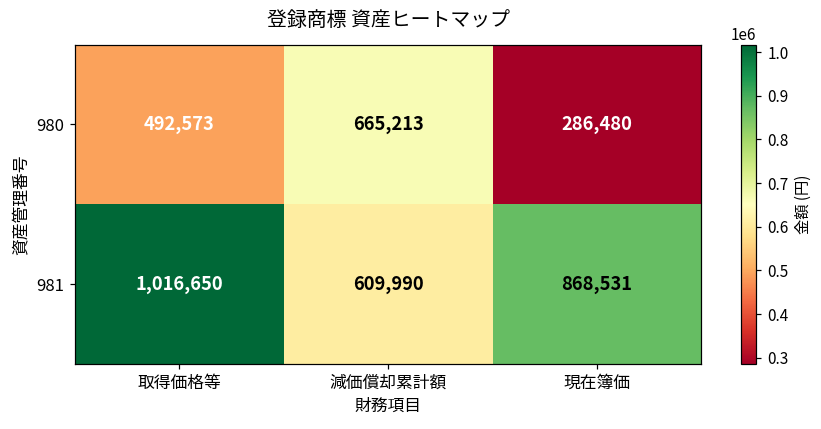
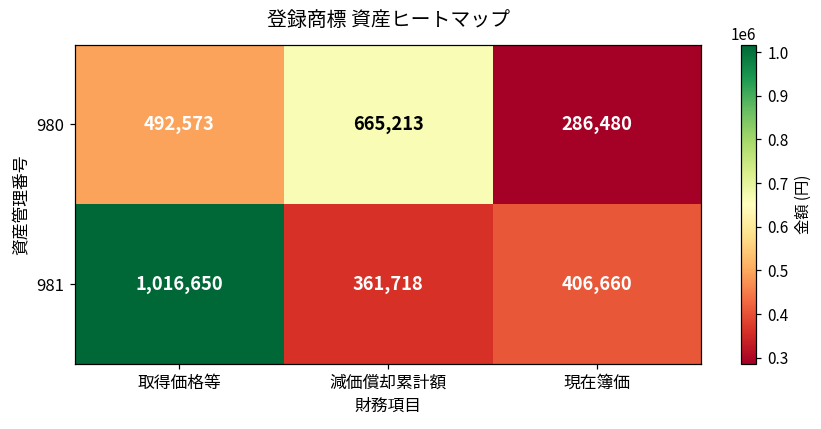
  {
    "980": {
      "取得価格等": "492,573",
      "減価償却累計額": "665,213",
      "現在簿価": "286,480"
    },
    "981": {
      "取得価格等": "1,016,650",
-     "減価償却累計額": "609,990",
-     "現在簿価": "868,531"
+     "減価償却累計額": "361,718",
+     "現在簿価": "406,660"
    }
  }
